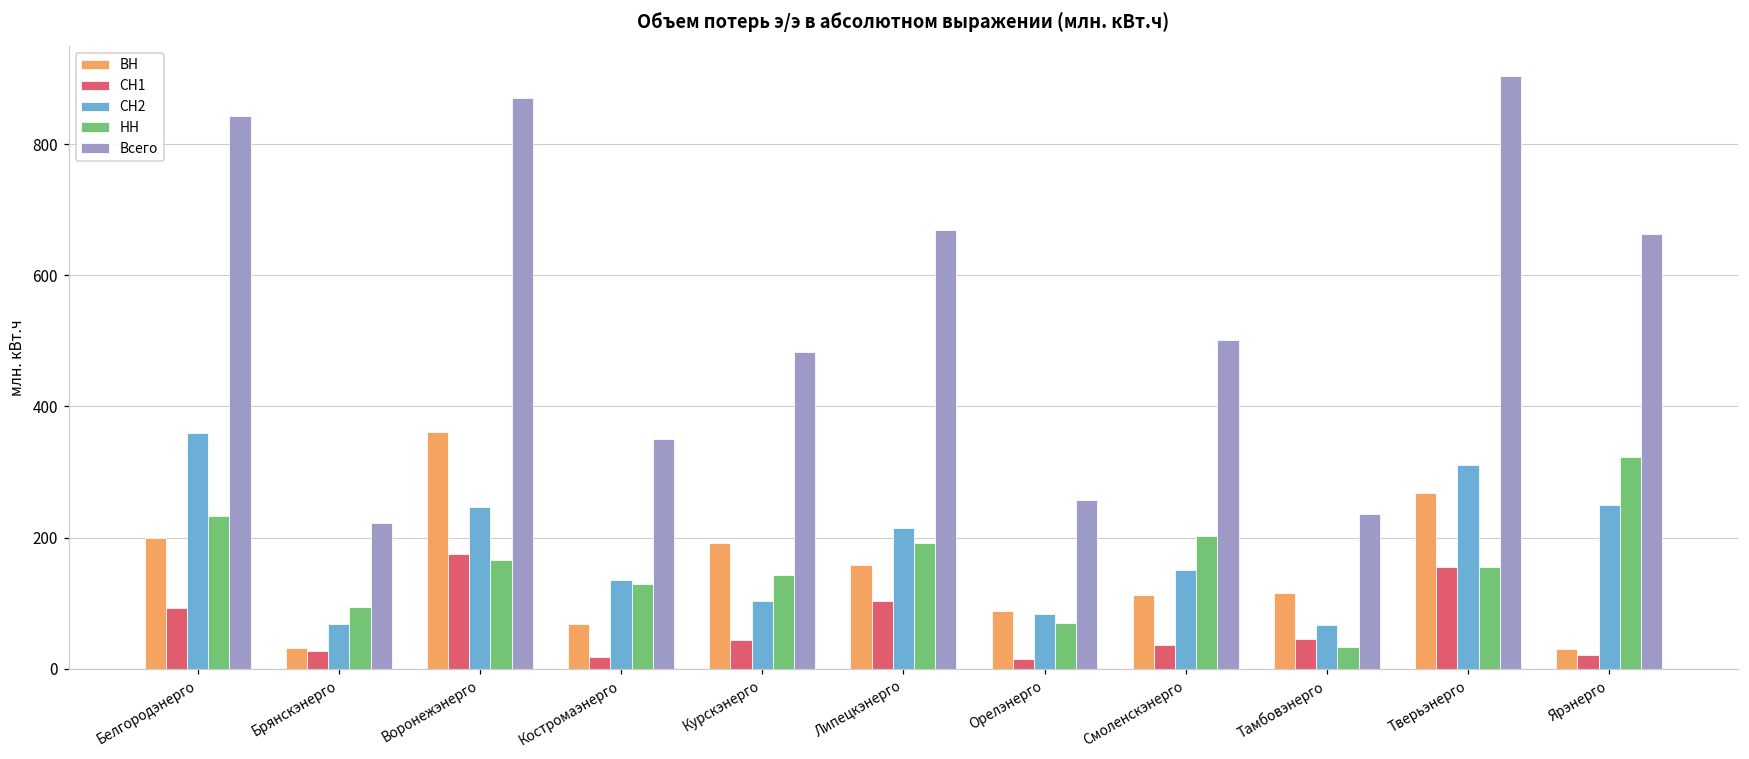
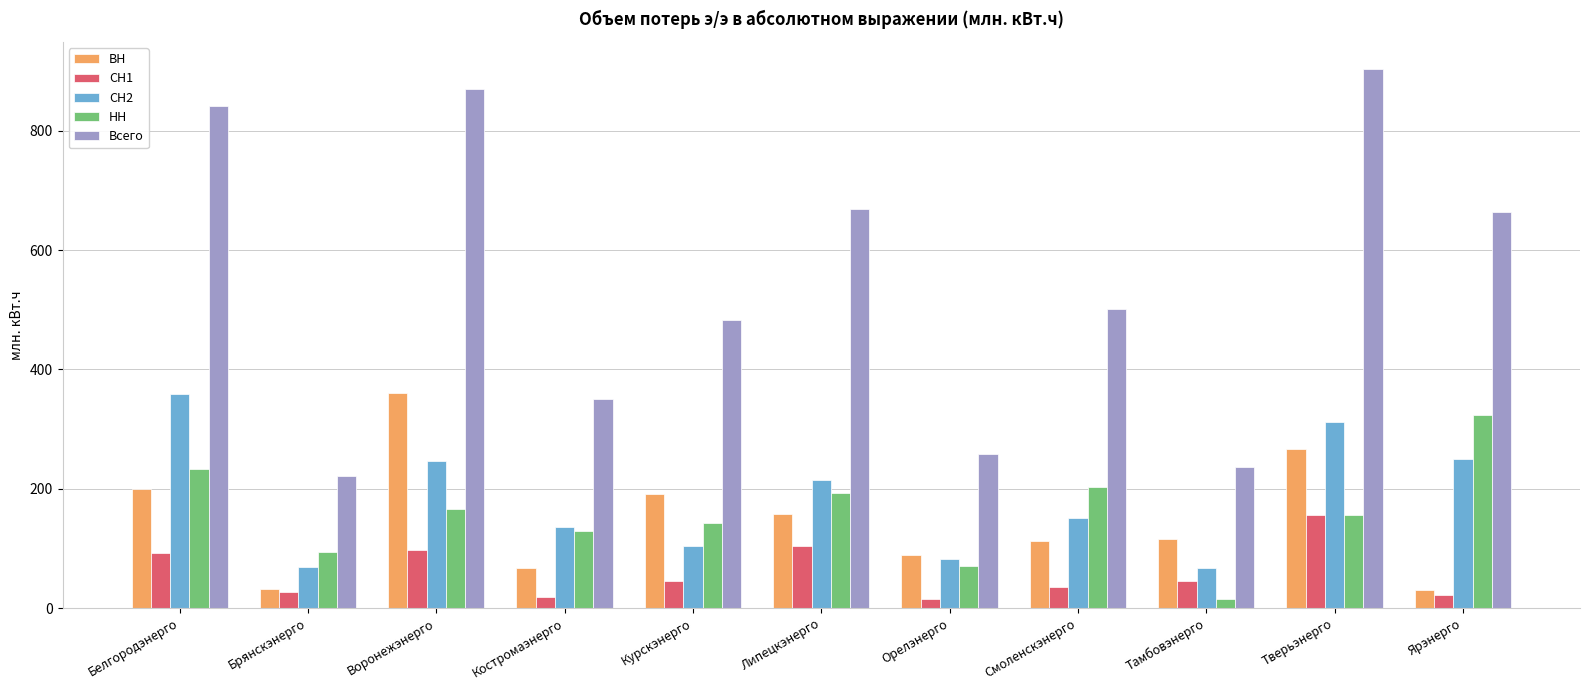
  {
    "ВН": {
      "Белгородэнерго": 200,
      "Брянскэнерго": 30,
      "Воронежэнерго": 360,
      "Костромаэнерго": 70,
      "Курскэнерго": 190,
      "Липецкэнерго": 160,
      "Орелэнерго": 90,
      "Смоленскэнерго": 110,
      "Тамбовэнерго": 120,
      "Тверьэнерго": 270,
      "Ярэнерго": 30
    },
    "СН1": {
      "Белгородэнерго": 90,
      "Брянскэнерго": 30,
-     "Воронежэнерго": 170,
+     "Воронежэнерго": 100,
      "Костромаэнерго": 20,
      "Курскэнерго": 40,
      "Липецкэнерго": 100,
      "Орелэнерго": 20,
      "Смоленскэнерго": 40,
      "Тамбовэнерго": 50,
      "Тверьэнерго": 160,
      "Ярэнерго": 20
    },
    "НН": {
      "Белгородэнерго": 230,
      "Брянскэнерго": 90,
      "Воронежэнерго": 170,
      "Костромаэнерго": 130,
      "Курскэнерго": 140,
      "Липецкэнерго": 190,
      "Орелэнерго": 70,
      "Смоленскэнерго": 200,
-     "Тамбовэнерго": 30,
+     "Тамбовэнерго": 20,
      "Тверьэнерго": 160,
      "Ярэнерго": 320
    }
  }
